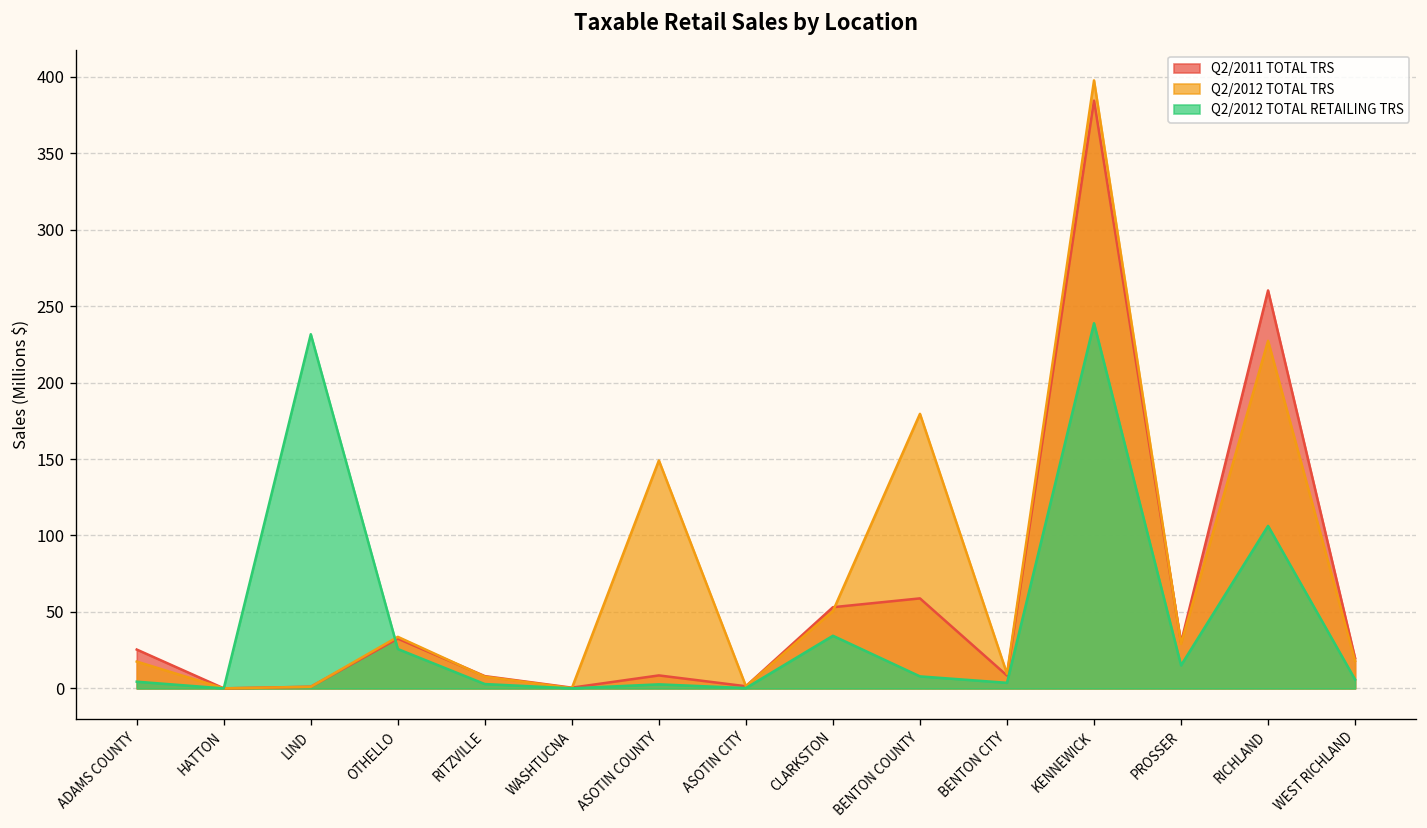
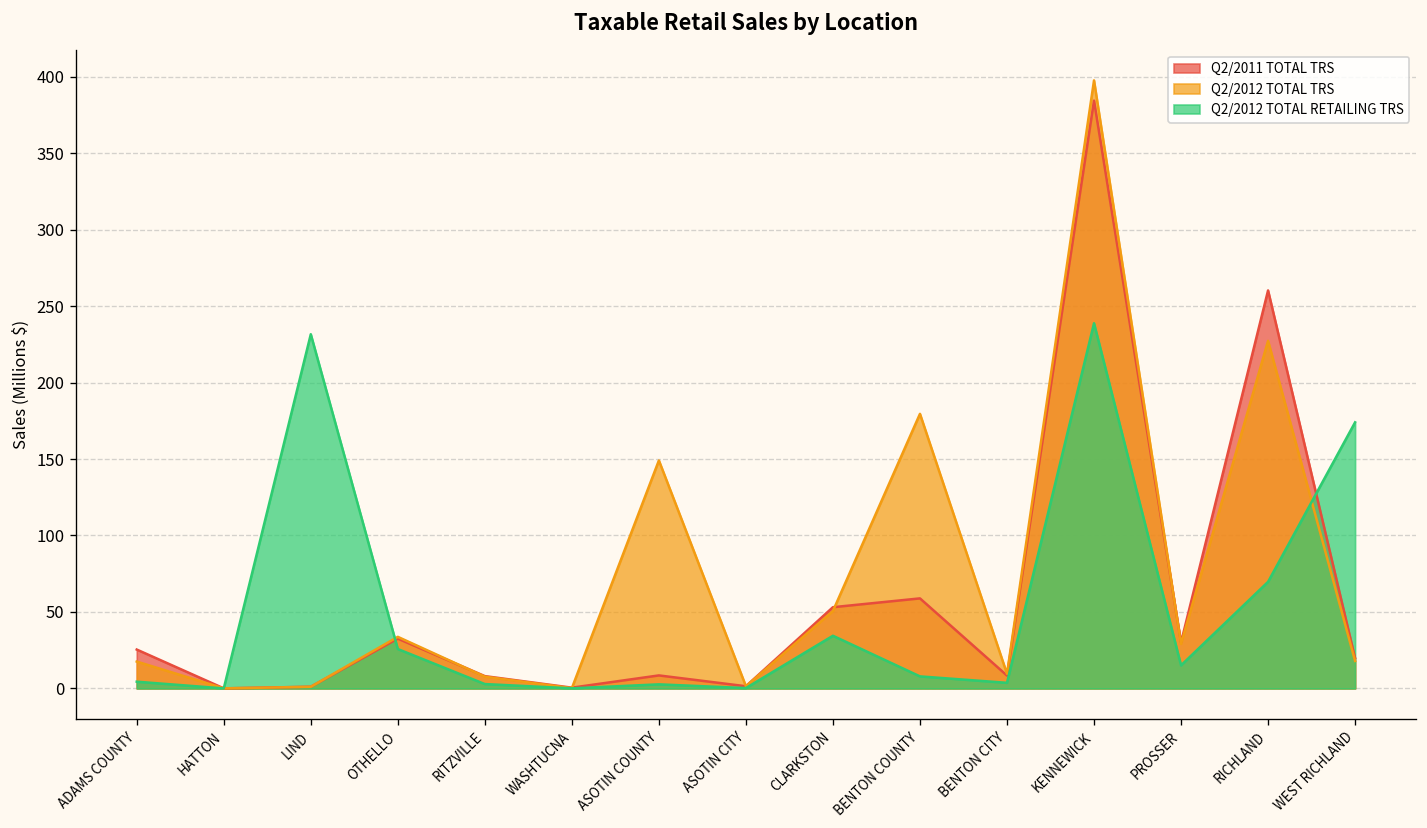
  {
    "Q2/2011 TOTAL TRS": {
      "ADAMS COUNTY": 25,
      "ASOTIN COUNTY": 9,
      "CLARKSTON": 53,
      "BENTON COUNTY": 59,
      "KENNEWICK": 384,
      "RICHLAND": 260
    },
    "Q2/2012 TOTAL TRS": {
      "ADAMS COUNTY": 18,
      "ASOTIN COUNTY": 149,
      "CLARKSTON": 51,
      "BENTON COUNTY": 180,
      "KENNEWICK": 398,
      "RICHLAND": 227
    },
    "Q2/2012 TOTAL RETAILING TRS": {
      "ADAMS COUNTY": 4,
      "LIND": 232,
      "OTHELLO": 26,
      "RITZVILLE": 3,
      "ASOTIN COUNTY": 3,
      "CLARKSTON": 34,
      "BENTON COUNTY": 8,
      "BENTON CITY": 4,
      "KENNEWICK": 239,
      "PROSSER": 15,
-     "RICHLAND": 106,
-     "WEST RICHLAND": 6
+     "RICHLAND": 70,
+     "WEST RICHLAND": 174
    }
  }
